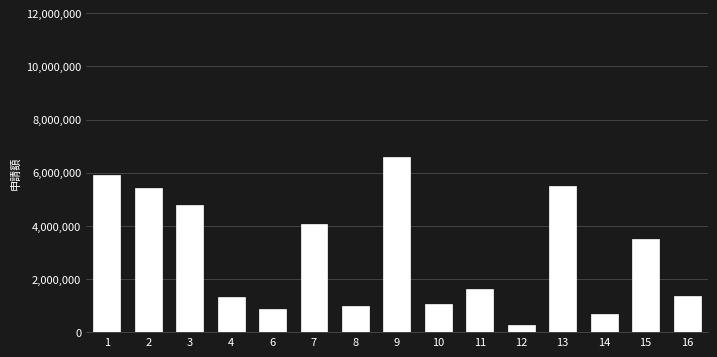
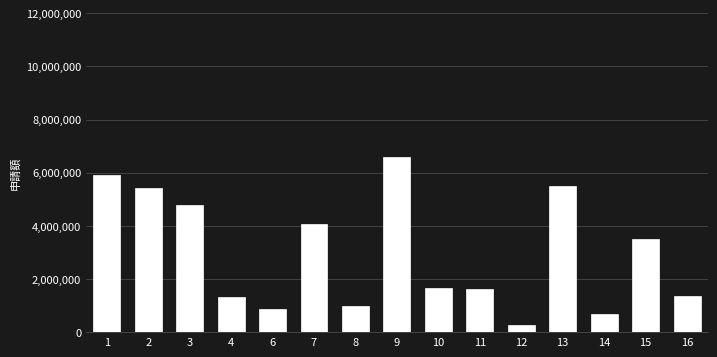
  {
    "1": "5,900,000",
    "2": "5,400,000",
    "3": "4,800,000",
    "4": "1,300,000",
    "6": "900,000",
    "7": "4,100,000",
    "8": "1,000,000",
    "9": "6,600,000",
-   "10": "1,100,000",
+   "10": "1,600,000",
    "11": "1,600,000",
    "12": "300,000",
    "13": "5,500,000",
    "14": "700,000",
    "15": "3,500,000",
    "16": "1,400,000"
  }
